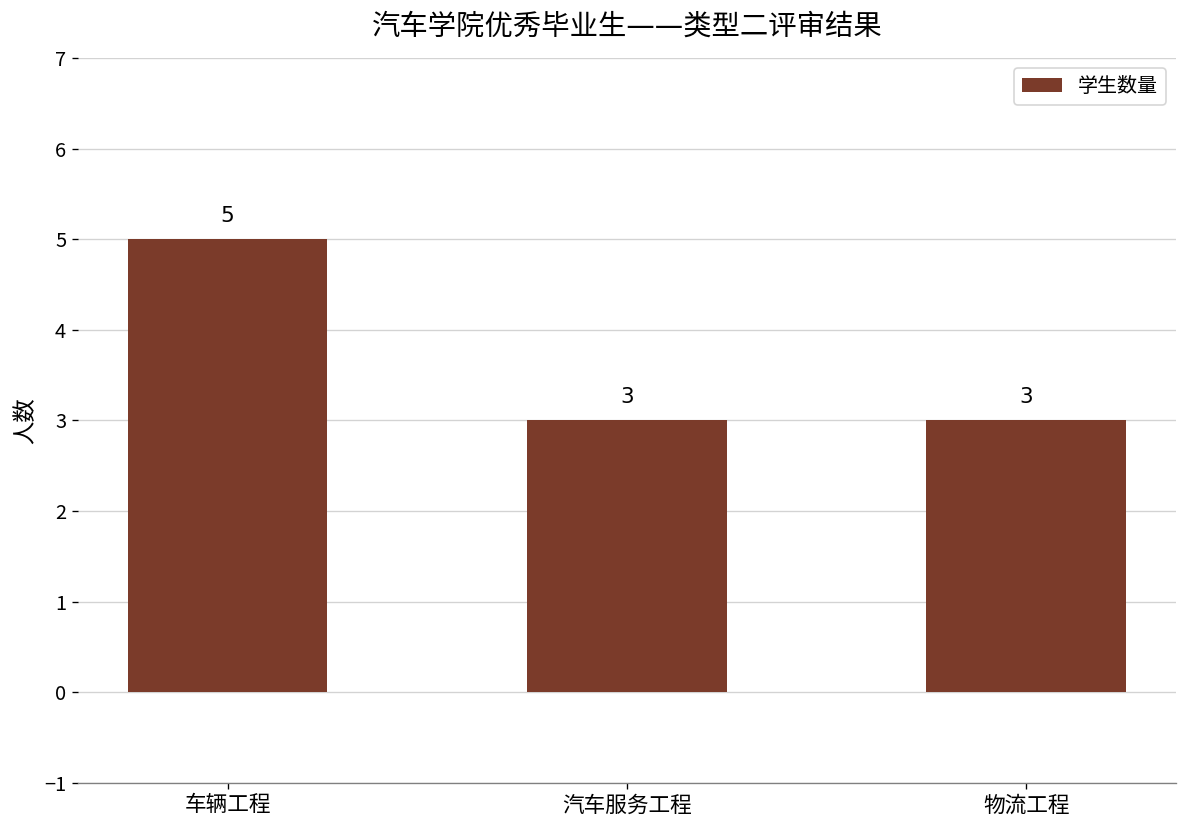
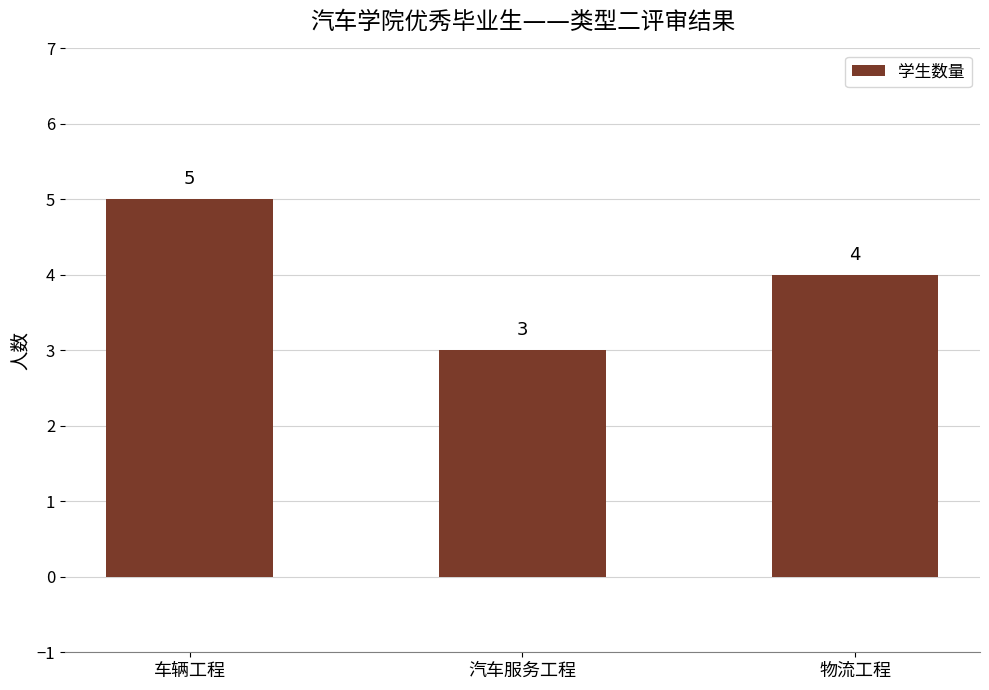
  {
    "车辆工程": 5,
    "汽车服务工程": 3,
-   "物流工程": 3
+   "物流工程": 4
  }
